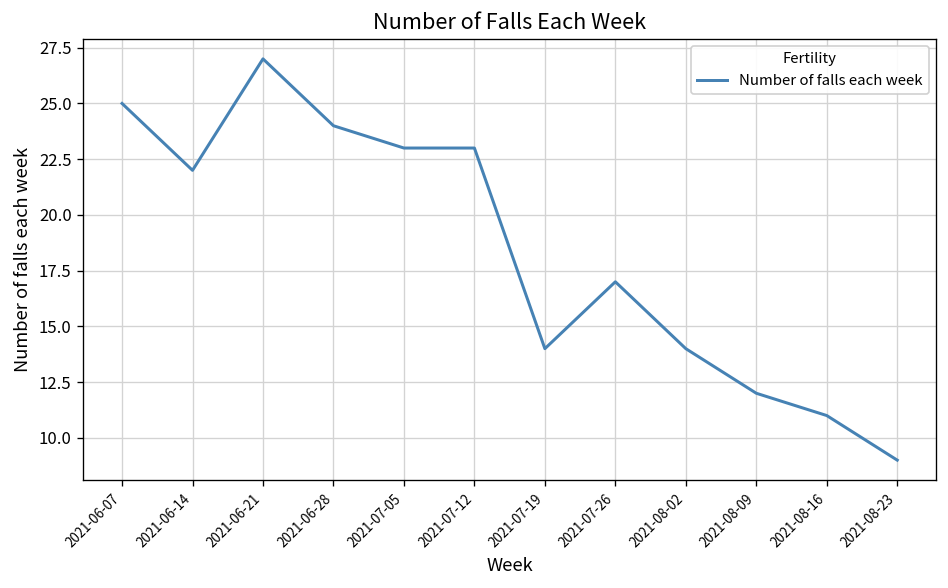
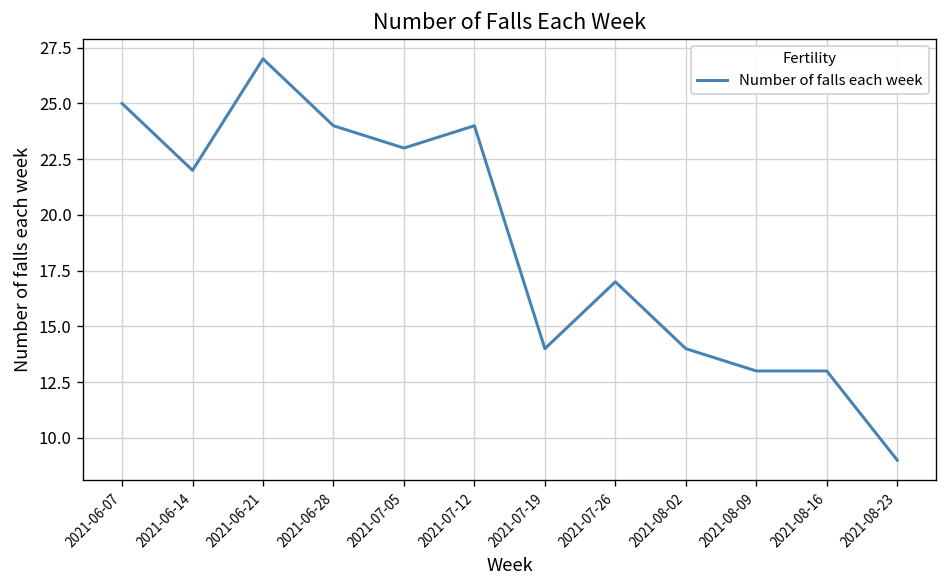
  {
    "2021-06-07": 25,
    "2021-06-14": 22,
    "2021-06-21": 27,
    "2021-06-28": 24,
    "2021-07-05": 23,
-   "2021-07-12": 23,
+   "2021-07-12": 24,
    "2021-07-19": 14,
    "2021-07-26": 17,
    "2021-08-02": 14,
-   "2021-08-09": 12,
-   "2021-08-16": 11,
+   "2021-08-09": 13,
+   "2021-08-16": 13,
    "2021-08-23": 9
  }
